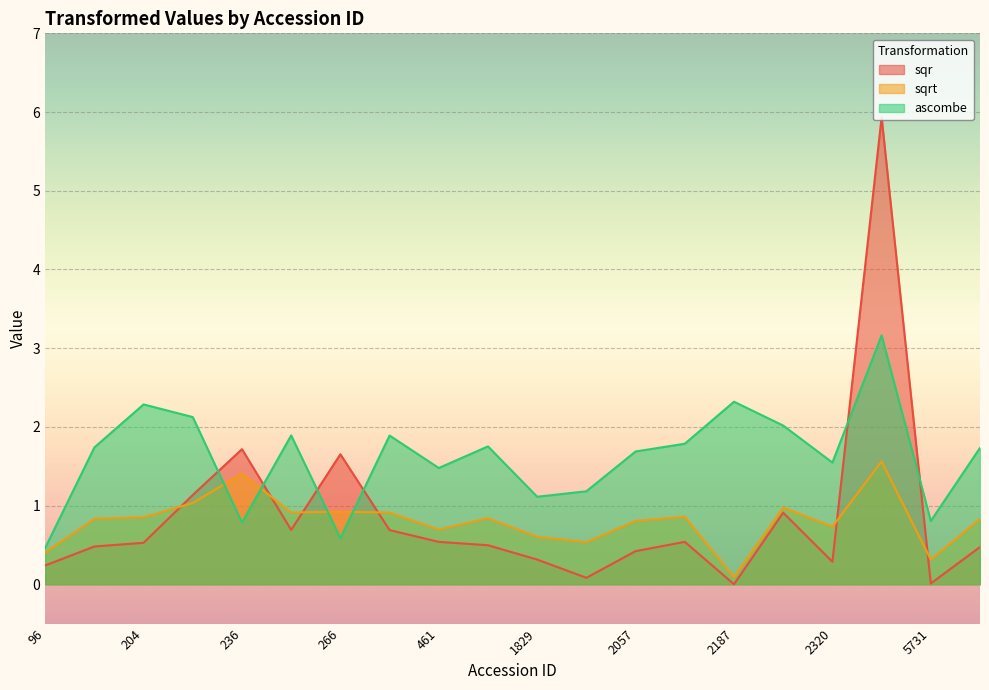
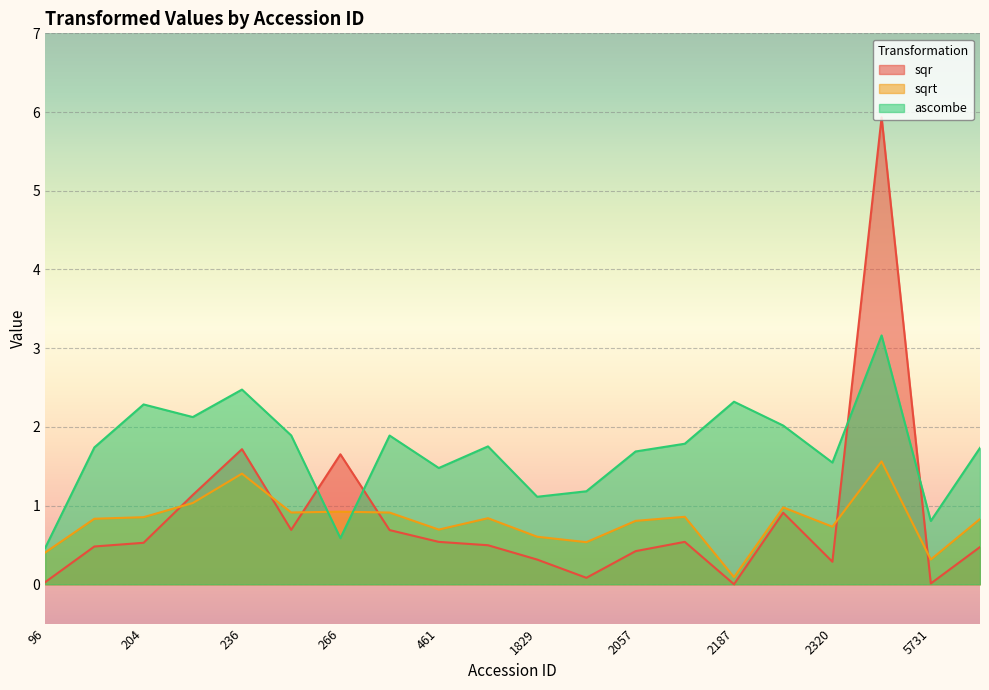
  {
    "sqr": {
-     "96": 0.2,
+     "96": 0.0,
      "204": 0.5,
      "236": 1.7,
      "266": 1.7,
      "461": 0.5,
      "1829": 0.3,
      "2057": 0.4,
      "2187": 0.0,
      "2320": 0.3,
      "5731": 0.0
    },
    "sqrt": {
      "96": 0.4,
      "204": 0.9,
      "236": 1.4,
      "266": 0.9,
      "461": 0.7,
      "1829": 0.6,
      "2057": 0.8,
      "2187": 0.1,
      "2320": 0.7,
      "5731": 0.3
    },
    "ascombe": {
      "96": 0.5,
      "204": 2.3,
-     "236": 0.8,
+     "236": 2.5,
      "266": 0.6,
      "461": 1.5,
      "1829": 1.1,
      "2057": 1.7,
      "2187": 2.3,
      "2320": 1.5,
      "5731": 0.8
    }
  }
